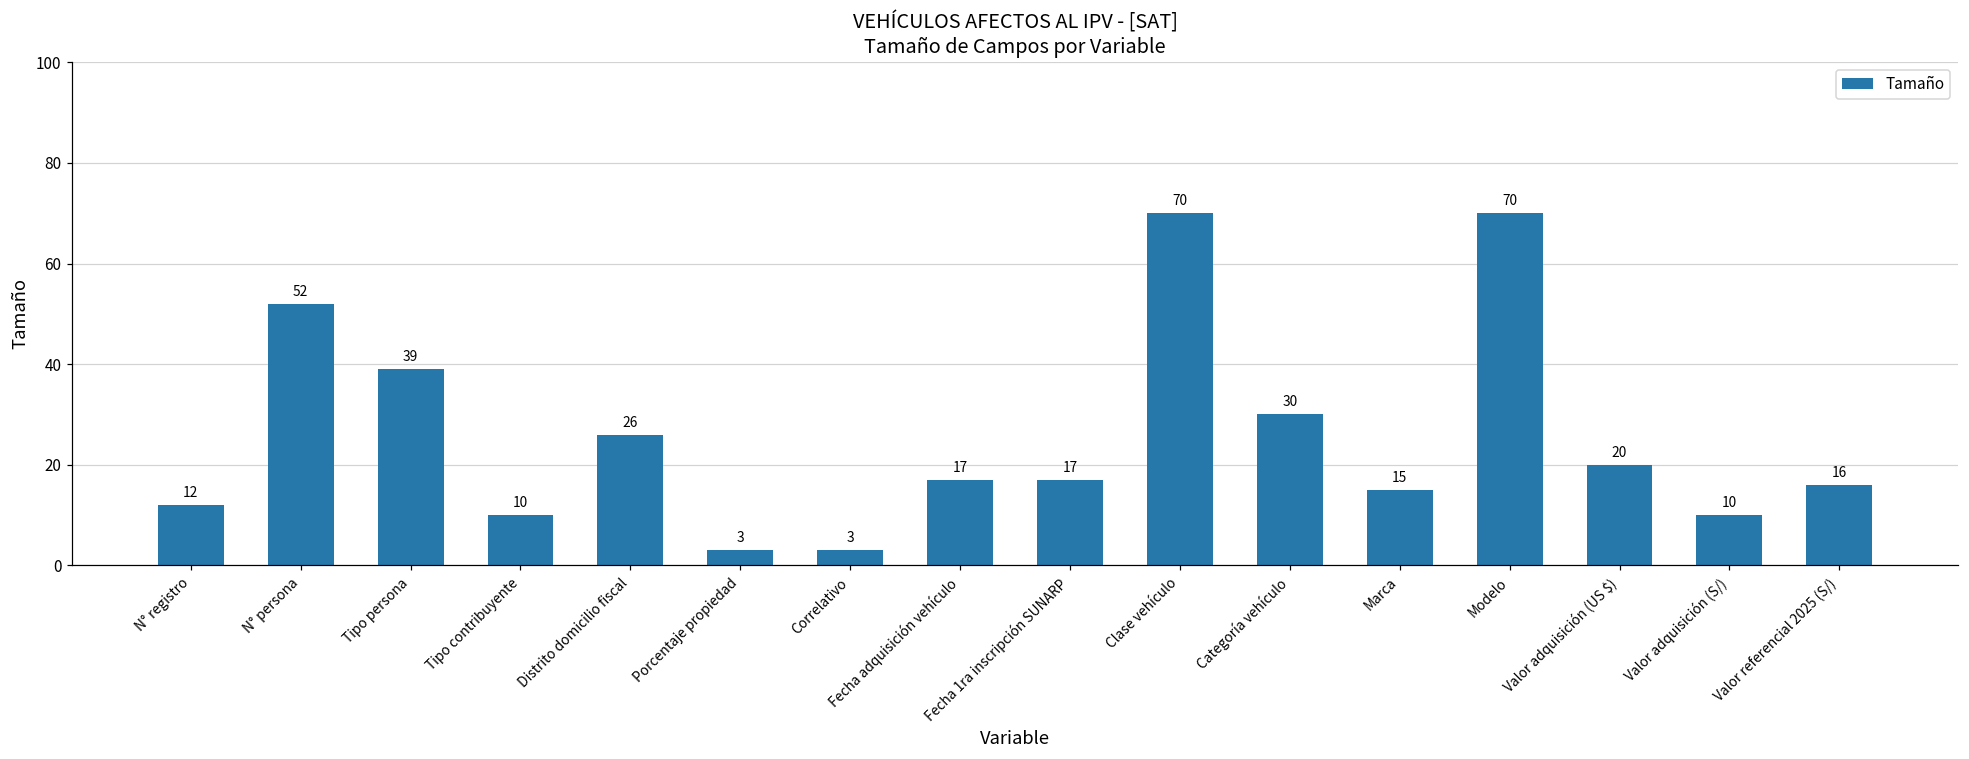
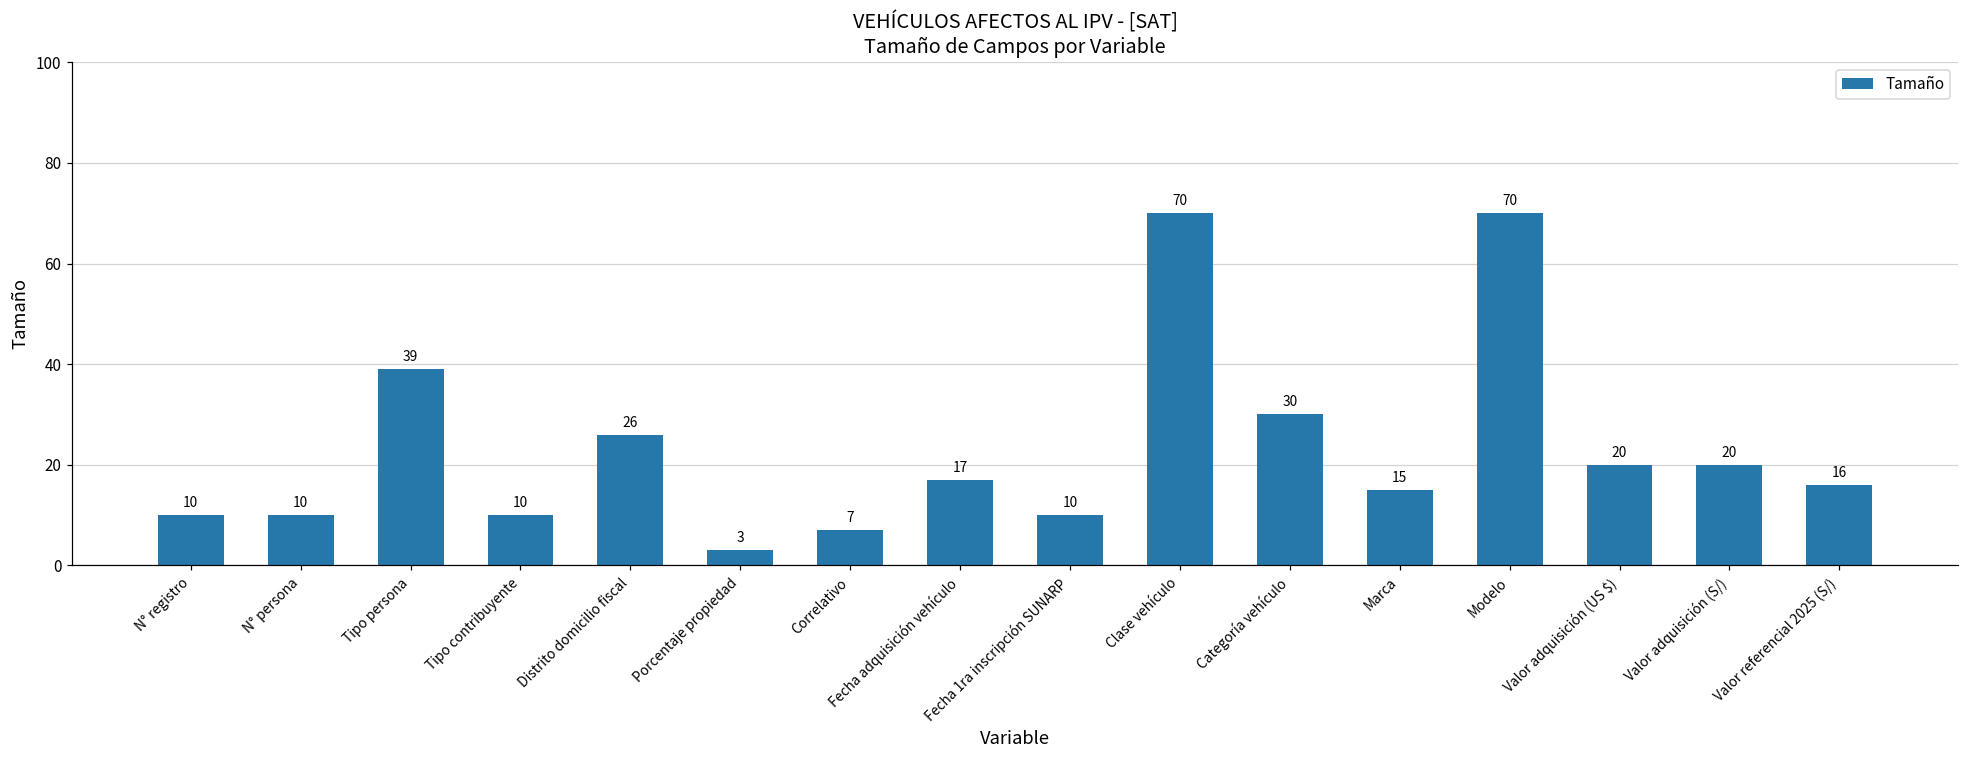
  {
-   "N° registro": 12,
-   "N° persona": 52,
+   "N° registro": 10,
+   "N° persona": 10,
    "Tipo persona": 39,
    "Tipo contribuyente": 10,
    "Distrito domicilio fiscal": 26,
    "Porcentaje propiedad": 3,
-   "Correlativo": 3,
+   "Correlativo": 7,
    "Fecha adquisición vehículo": 17,
-   "Fecha 1ra inscripción SUNARP": 17,
+   "Fecha 1ra inscripción SUNARP": 10,
    "Clase vehículo": 70,
    "Categoría vehículo": 30,
    "Marca": 15,
    "Modelo": 70,
    "Valor adquisición (US $)": 20,
-   "Valor adquisición (S/)": 10,
+   "Valor adquisición (S/)": 20,
    "Valor referencial 2025 (S/)": 16
  }
